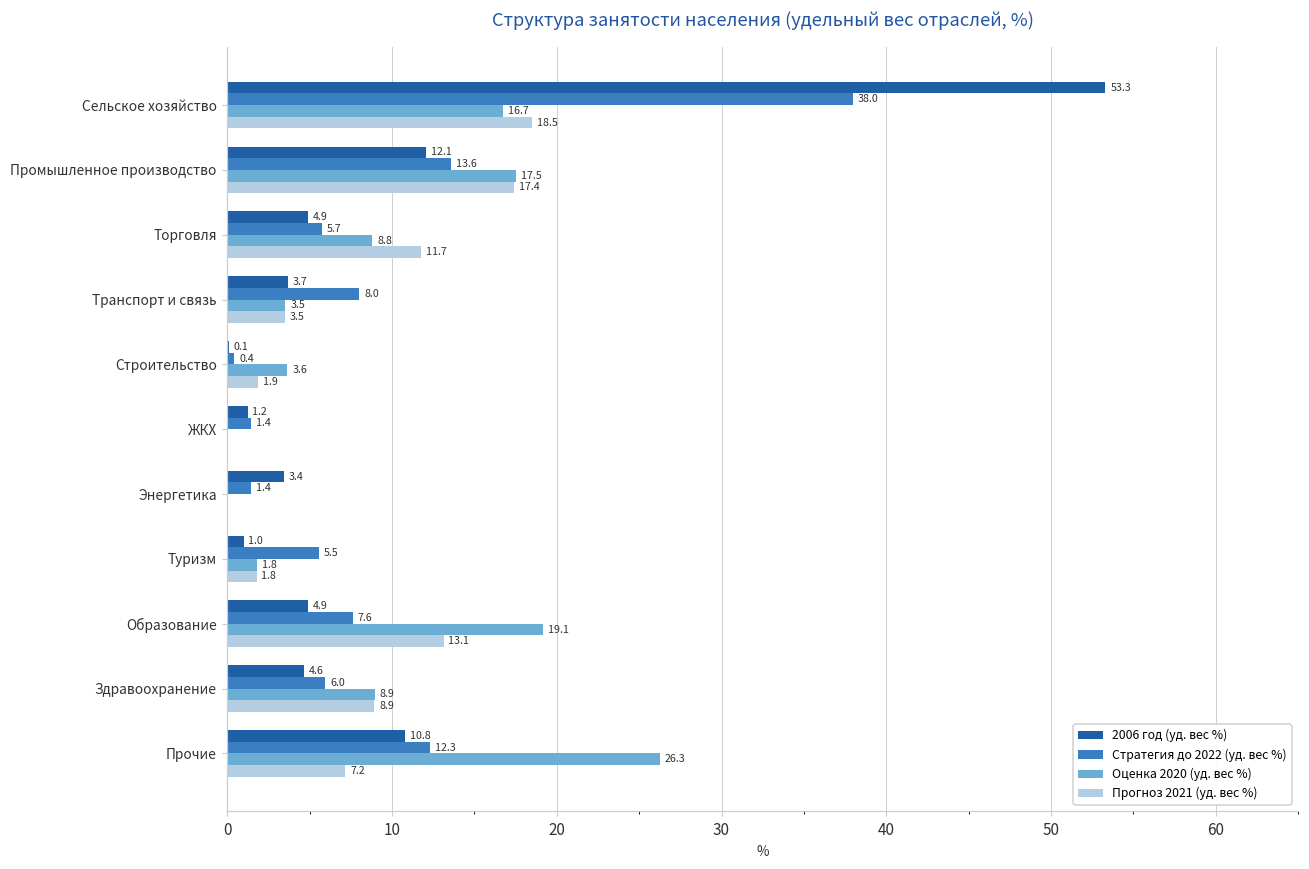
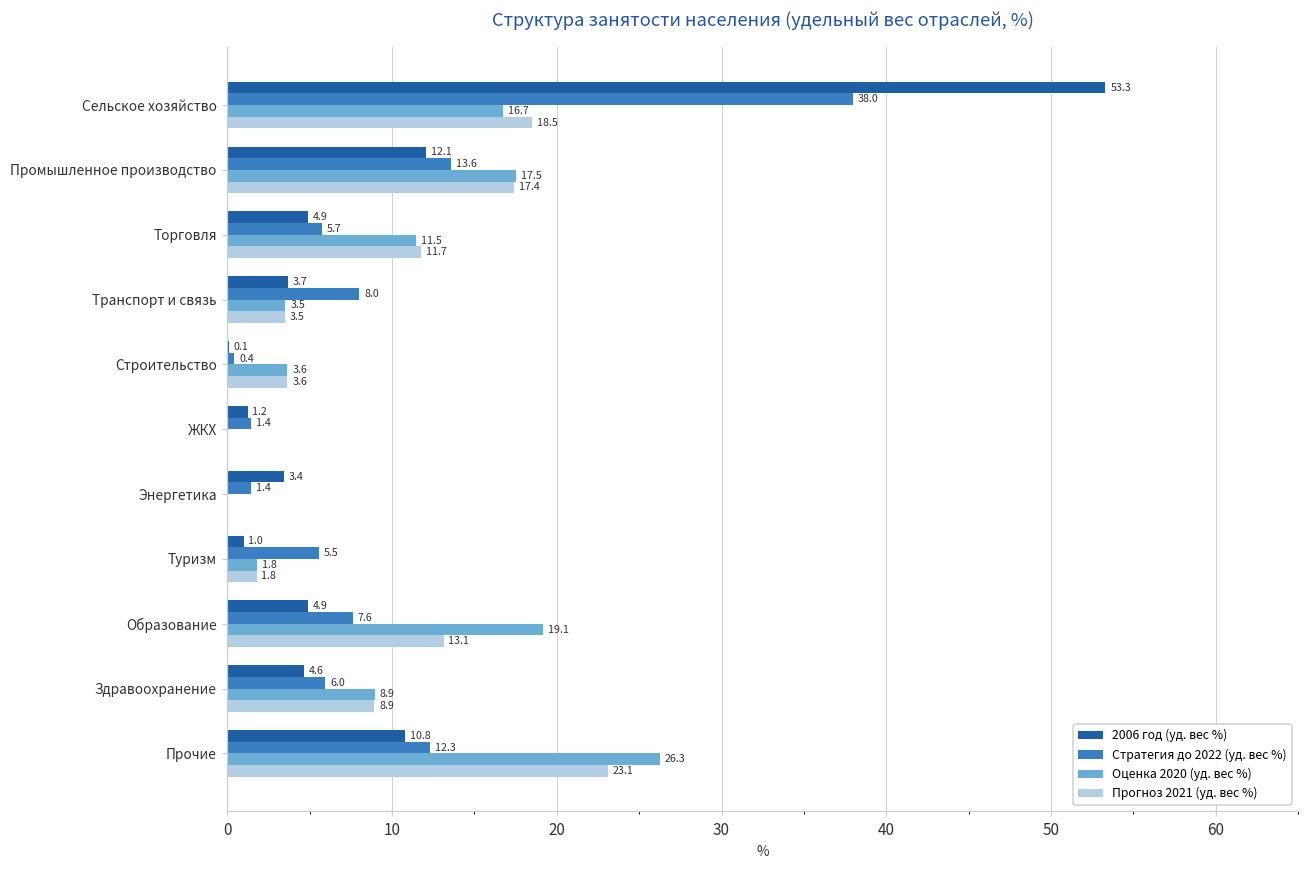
  {
    "Оценка 2020 (уд. вес %)": {
      "Сельское хозяйство": 16.7,
      "Промышленное производство": 17.5,
-     "Торговля": 8.8,
+     "Торговля": 11.5,
      "Транспорт и связь": 3.5,
      "Строительство": 3.6,
      "Туризм": 1.8,
      "Образование": 19.1,
      "Здравоохранение": 8.9,
      "Прочие": 26.3
    },
    "Прогноз 2021 (уд. вес %)": {
      "Сельское хозяйство": 18.5,
      "Промышленное производство": 17.4,
      "Торговля": 11.7,
      "Транспорт и связь": 3.5,
-     "Строительство": 1.9,
+     "Строительство": 3.6,
      "Туризм": 1.8,
      "Образование": 13.1,
      "Здравоохранение": 8.9,
-     "Прочие": 7.2
+     "Прочие": 23.1
    }
  }
